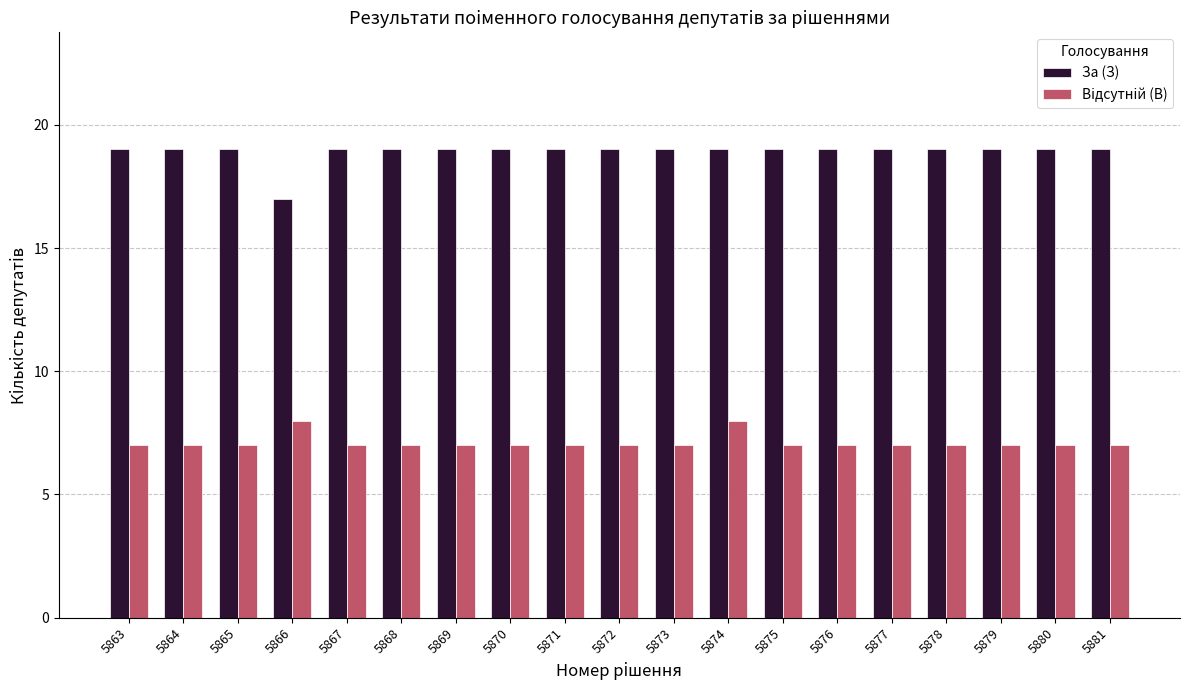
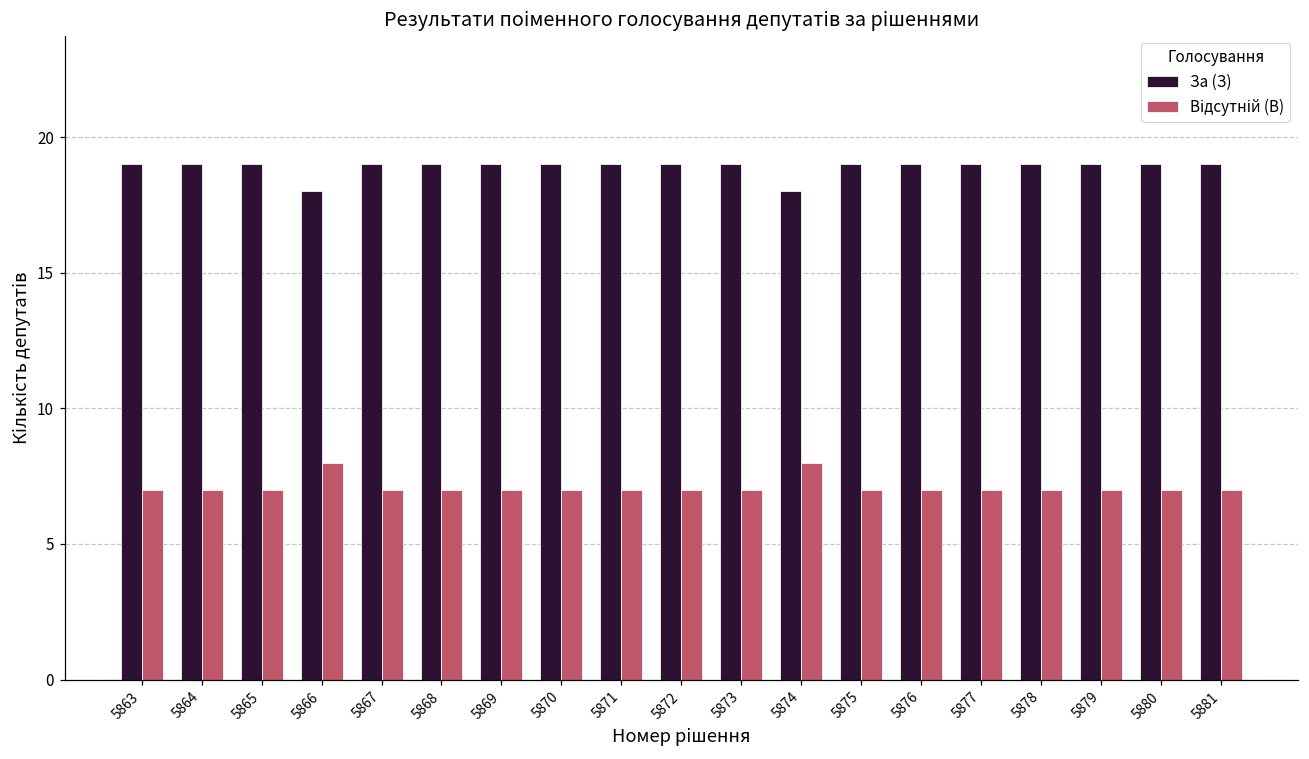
  {
    "За (З)": {
      "5863": 19,
      "5864": 19,
      "5865": 19,
-     "5866": 17,
+     "5866": 18,
      "5867": 19,
      "5868": 19,
      "5869": 19,
      "5870": 19,
      "5871": 19,
      "5872": 19,
      "5873": 19,
-     "5874": 19,
+     "5874": 18,
      "5875": 19,
      "5876": 19,
      "5877": 19,
      "5878": 19,
      "5879": 19,
      "5880": 19,
      "5881": 19
    },
    "Відсутній (В)": {
      "5863": 7,
      "5864": 7,
      "5865": 7,
      "5866": 8,
      "5867": 7,
      "5868": 7,
      "5869": 7,
      "5870": 7,
      "5871": 7,
      "5872": 7,
      "5873": 7,
      "5874": 8,
      "5875": 7,
      "5876": 7,
      "5877": 7,
      "5878": 7,
      "5879": 7,
      "5880": 7,
      "5881": 7
    }
  }
